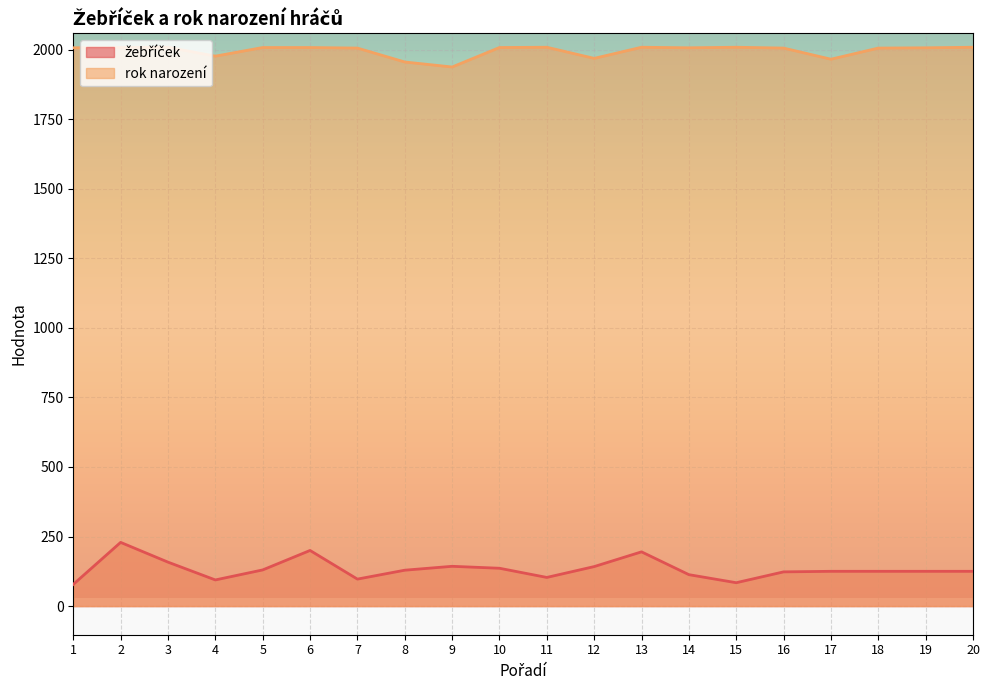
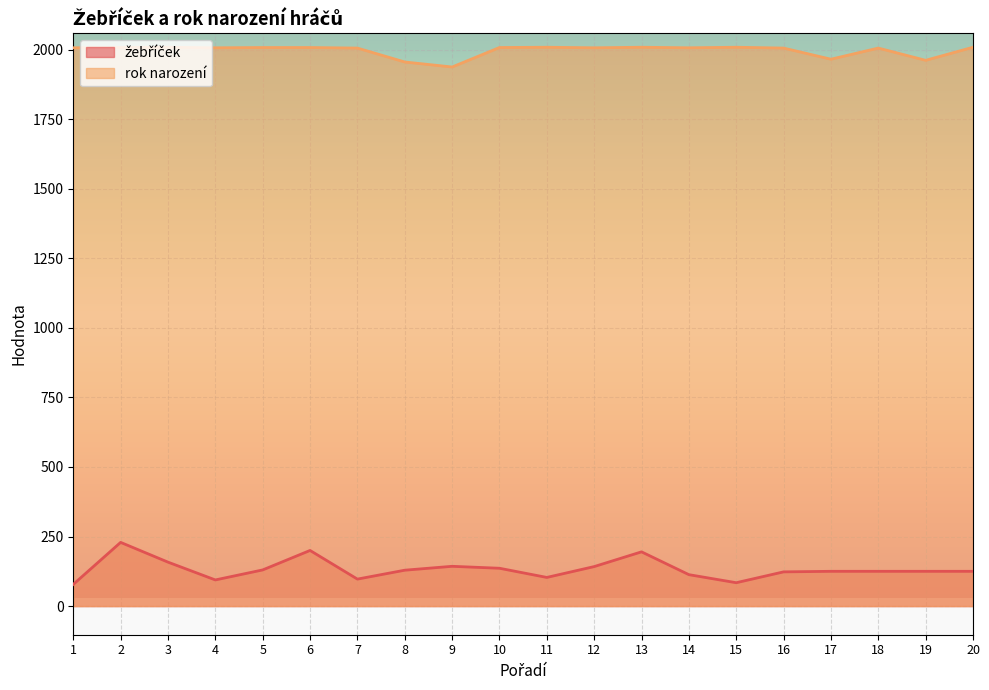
  {
    "žebříček": {
      "1": 80,
      "2": 230,
      "3": 160,
      "4": 90,
      "5": 130,
      "6": 200,
      "7": 100,
      "8": 130,
      "9": 140,
      "10": 140,
      "11": 100,
      "12": 140,
      "13": 200,
      "14": 110,
      "15": 80,
      "16": 120,
      "17": 130,
      "18": 130,
      "19": 130,
      "20": 130
    },
    "rok narození": {
      "1": 2010,
-     "4": 1980,
+     "4": 2010,
      "5": 2010,
      "6": 2010,
      "7": 2010,
      "8": 1960,
      "9": 1940,
      "10": 2010,
      "11": 2010,
-     "12": 1970,
+     "12": 2010,
      "13": 2010,
      "14": 2010,
      "15": 2010,
      "16": 2010,
      "17": 1970,
      "18": 2010,
-     "19": 2010,
+     "19": 1960,
      "20": 2010
    }
  }
